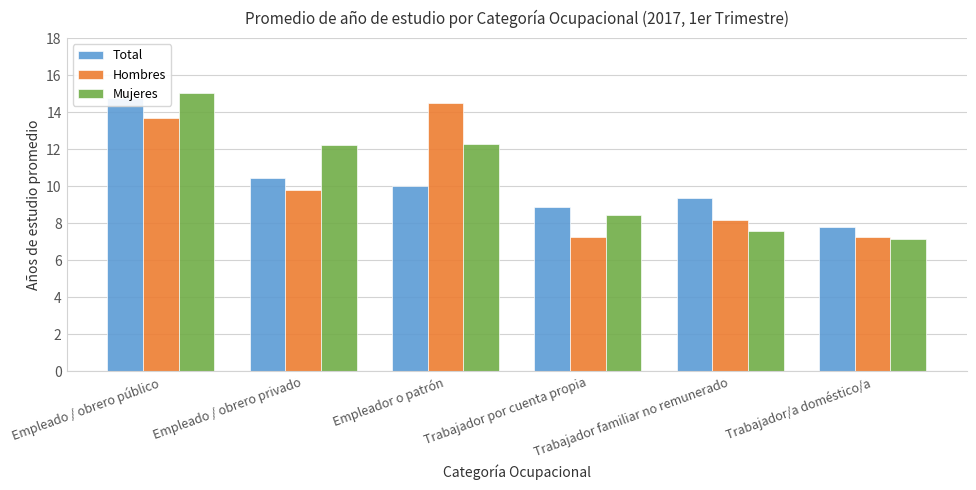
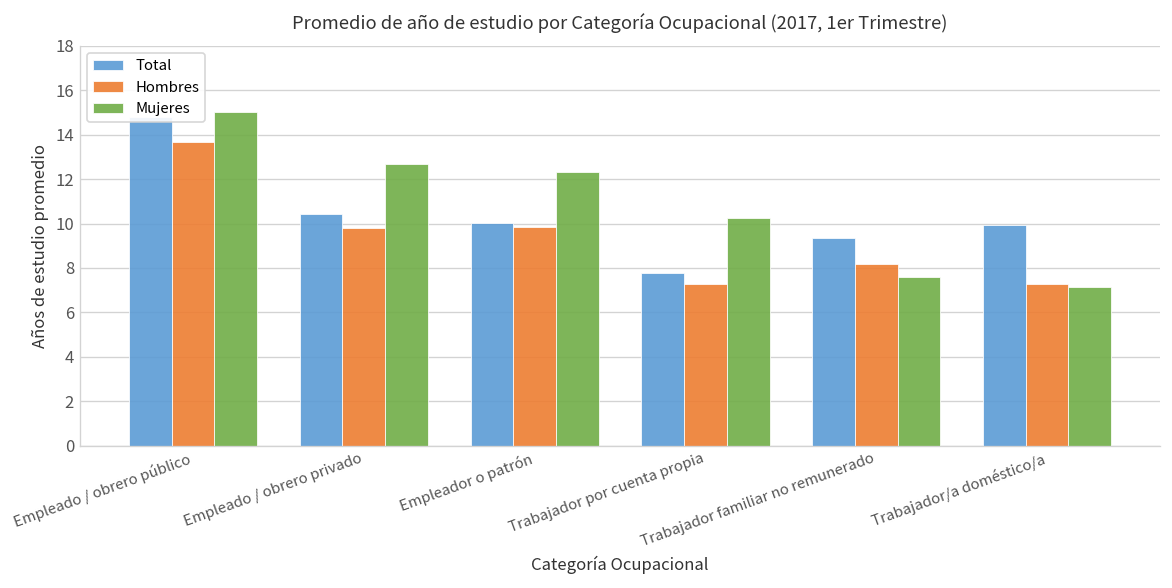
  {
    "Total": {
      "Empleado / obrero privado": 10.4,
      "Empleador o patrón": 10.0,
-     "Trabajador por cuenta propia": 8.9,
+     "Trabajador por cuenta propia": 7.8,
      "Trabajador familiar no remunerado": 9.4,
-     "Trabajador/a doméstico/a": 7.8
+     "Trabajador/a doméstico/a": 9.9
    },
    "Hombres": {
      "Empleado / obrero público": 13.7,
      "Empleado / obrero privado": 9.8,
-     "Empleador o patrón": 14.5,
+     "Empleador o patrón": 9.8,
      "Trabajador por cuenta propia": 7.3,
      "Trabajador familiar no remunerado": 8.2,
      "Trabajador/a doméstico/a": 7.3
    },
    "Mujeres": {
      "Empleado / obrero público": 15.0,
-     "Empleado / obrero privado": 12.2,
+     "Empleado / obrero privado": 12.7,
      "Empleador o patrón": 12.3,
-     "Trabajador por cuenta propia": 8.4,
+     "Trabajador por cuenta propia": 10.3,
      "Trabajador familiar no remunerado": 7.6,
      "Trabajador/a doméstico/a": 7.2
    }
  }
